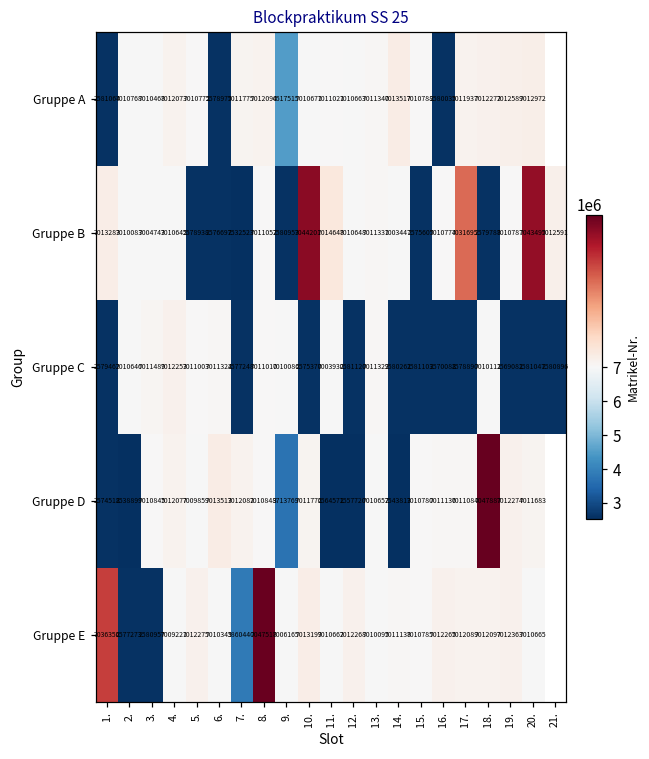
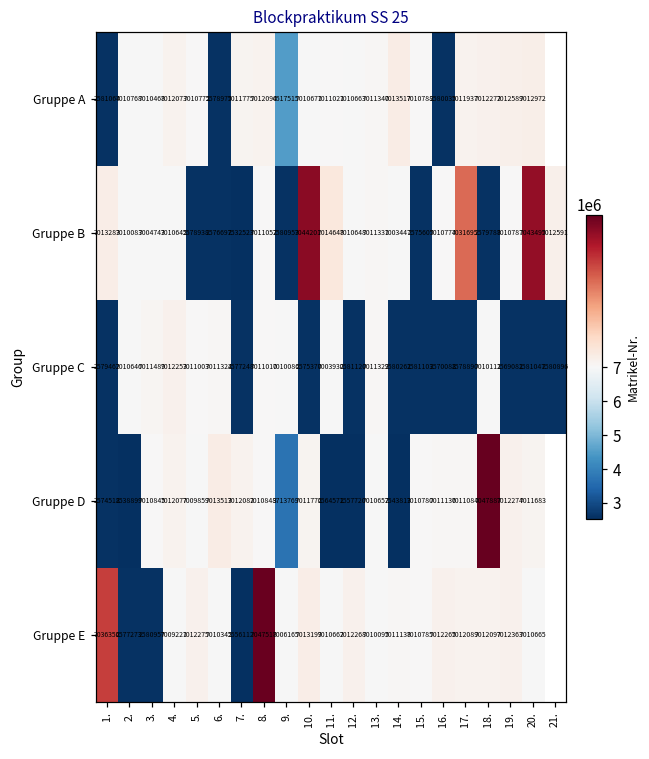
  {
    "Gruppe A": {
      "5.": 7010775,
      "6.": 2578975,
      "15.": 7010788
    },
    "Gruppe B": {
      "19.": 7010787
    },
    "Gruppe C": {
      "16.": 2570088,
      "21.": 2580896
    },
    "Gruppe D": {
      "4.": 7012077
    },
    "Gruppe E": {
-     "7.": 3860440
+     "7.": 2556112
    }
  }
